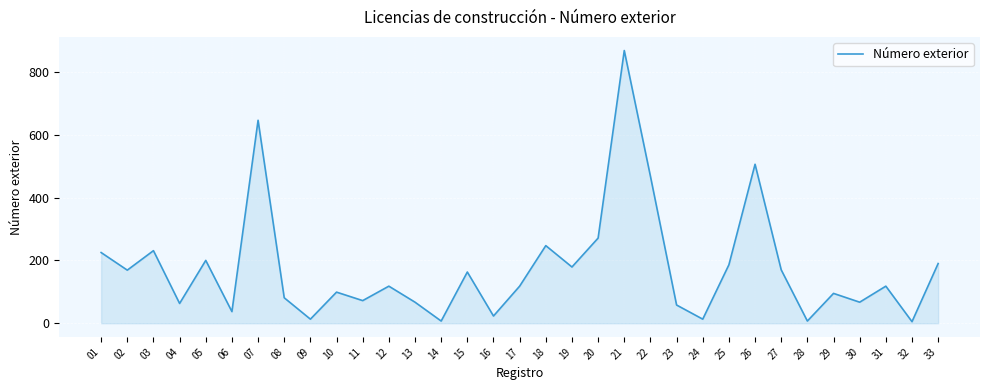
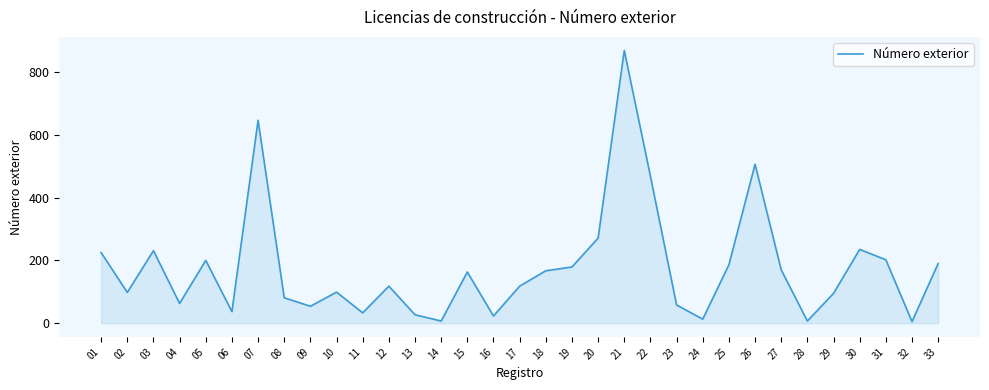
  {
    "01": 230,
-   "02": 170,
+   "02": 100,
    "03": 230,
    "04": 60,
    "05": 200,
    "06": 40,
    "07": 650,
    "08": 80,
-   "09": 10,
+   "09": 50,
    "10": 100,
-   "11": 70,
+   "11": 30,
    "12": 120,
-   "13": 70,
+   "13": 30,
    "14": 10,
    "15": 160,
    "16": 20,
    "17": 120,
-   "18": 250,
+   "18": 170,
    "19": 180,
    "20": 270,
    "21": 870,
    "22": 470,
    "23": 60,
    "24": 10,
    "25": 190,
    "26": 510,
    "27": 170,
    "28": 10,
    "29": 100,
-   "30": 70,
-   "31": 120,
+   "30": 240,
+   "31": 200,
    "32": 10,
    "33": 190
  }
